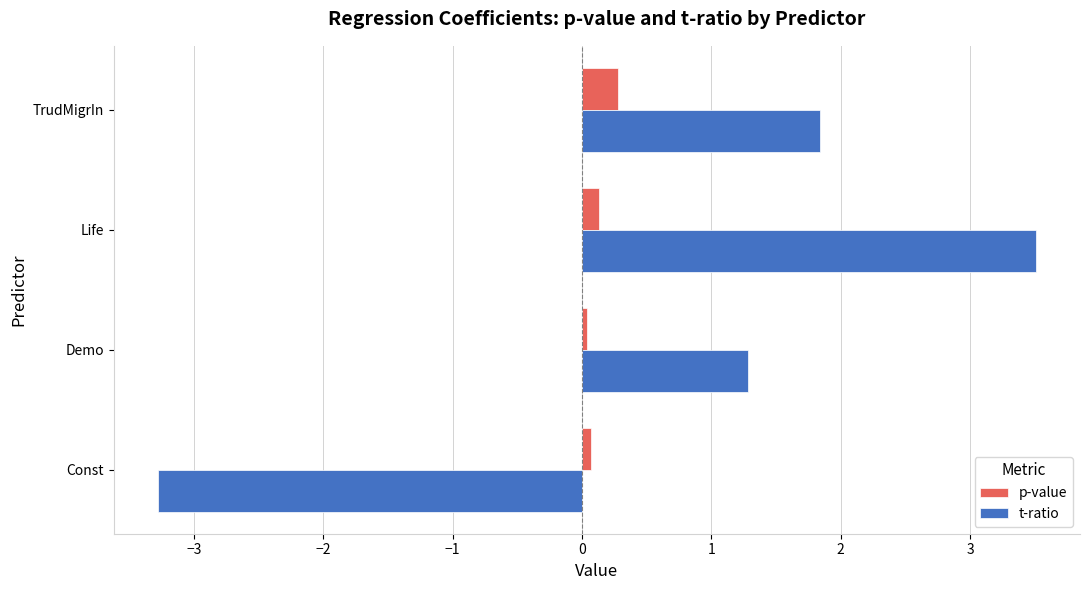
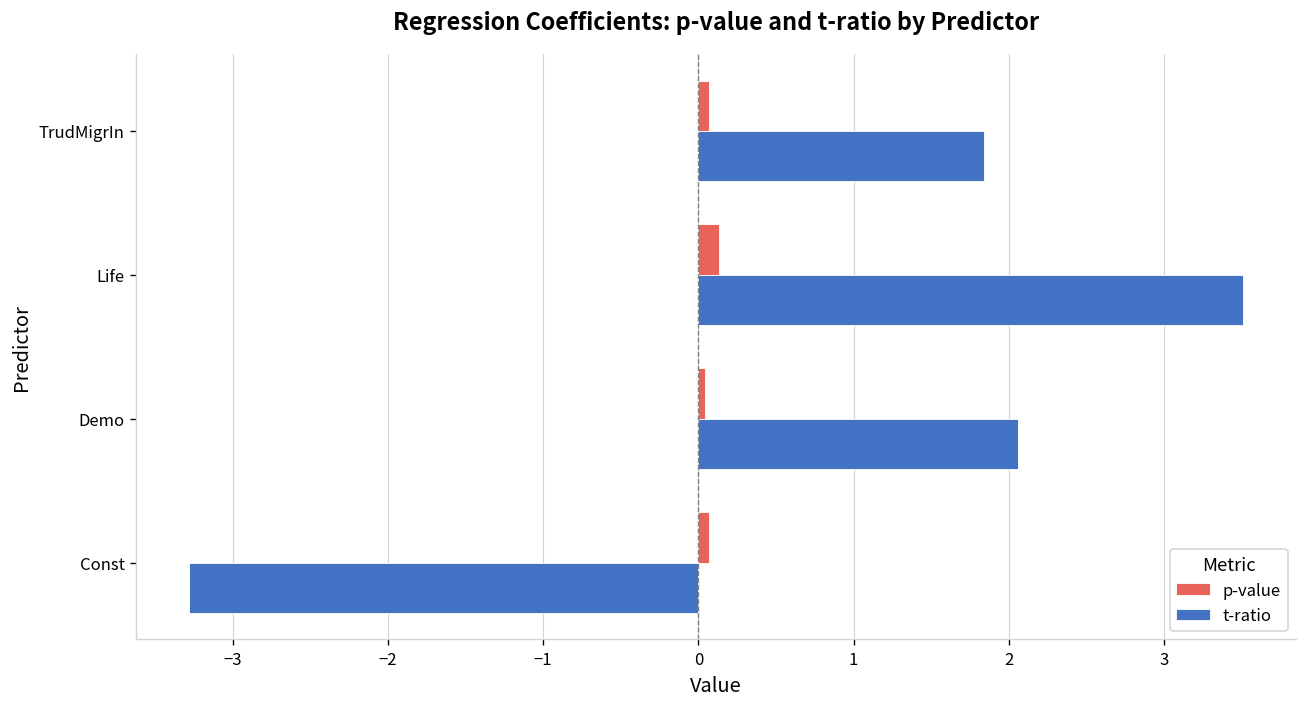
  {
    "p-value": {
-     "TrudMigrIn": 0.28,
+     "TrudMigrIn": 0.07,
      "Life": 0.13,
      "Demo": 0.04,
      "Const": 0.07
    },
    "t-ratio": {
      "TrudMigrIn": 1.84,
      "Life": 3.51,
-     "Demo": 1.28,
+     "Demo": 2.06,
      "Const": -3.28
    }
  }
